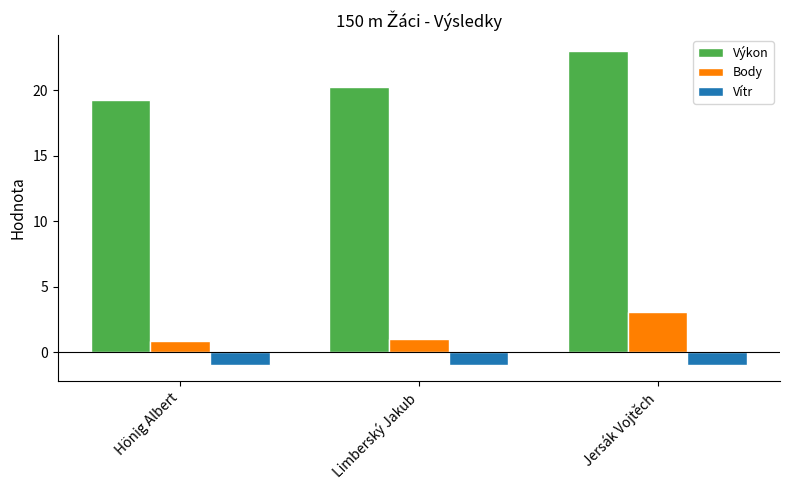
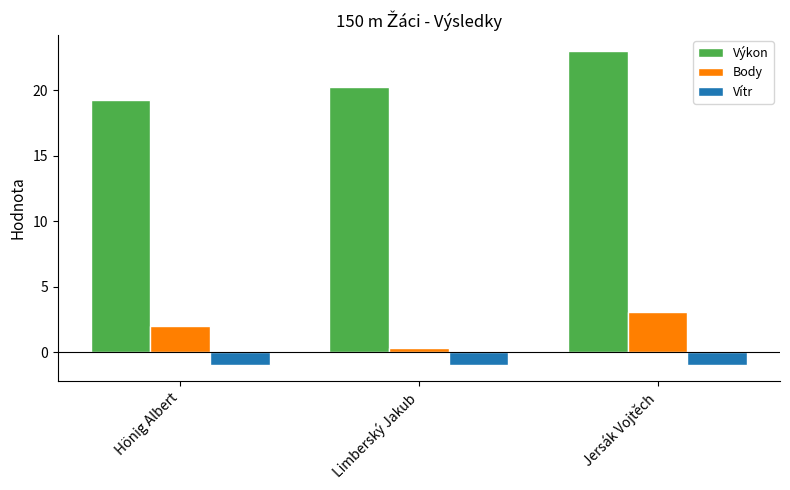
  {
    "Výkon": {
      "Hönig Albert": 19.2,
      "Limberský Jakub": 20.3,
      "Jersák Vojtěch": 23.0
    },
    "Body": {
-     "Hönig Albert": 0.9,
-     "Limberský Jakub": 1.0,
+     "Hönig Albert": 2.0,
+     "Limberský Jakub": 0.3,
      "Jersák Vojtěch": 3.1
    },
    "Vítr": {
      "Hönig Albert": -1.0,
      "Limberský Jakub": -1.0,
      "Jersák Vojtěch": -1.0
    }
  }
